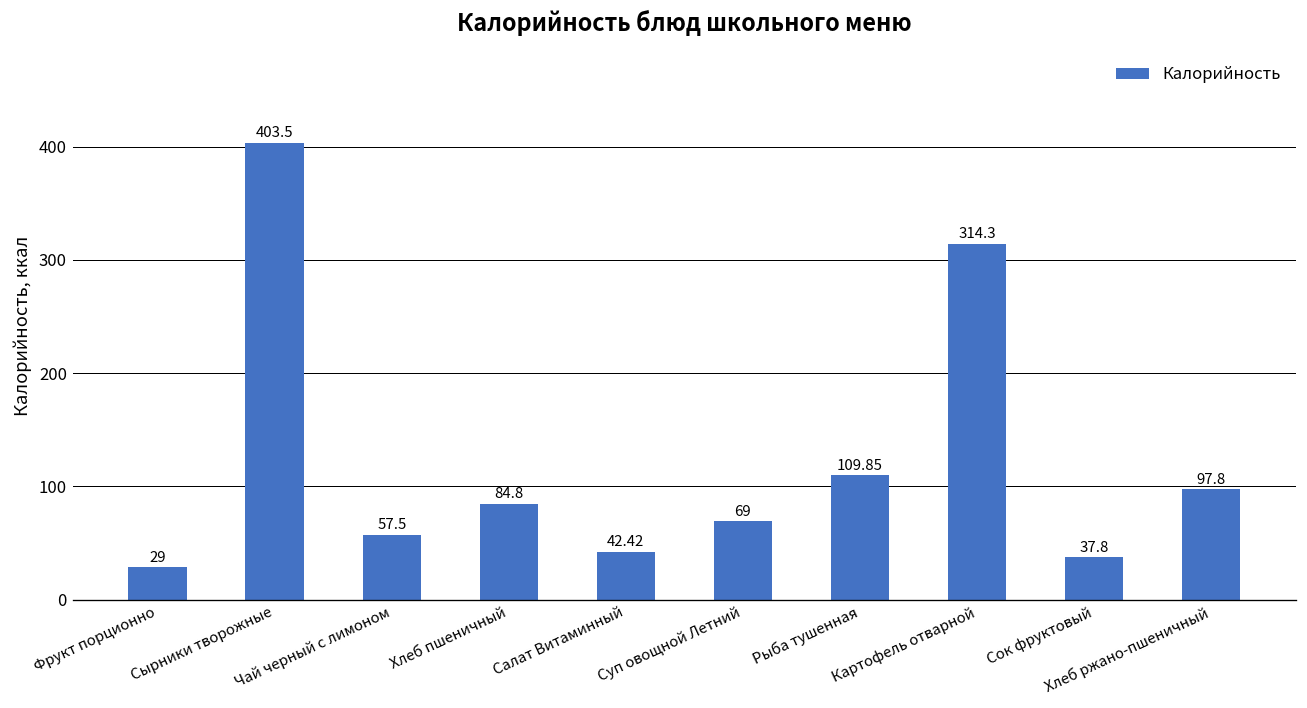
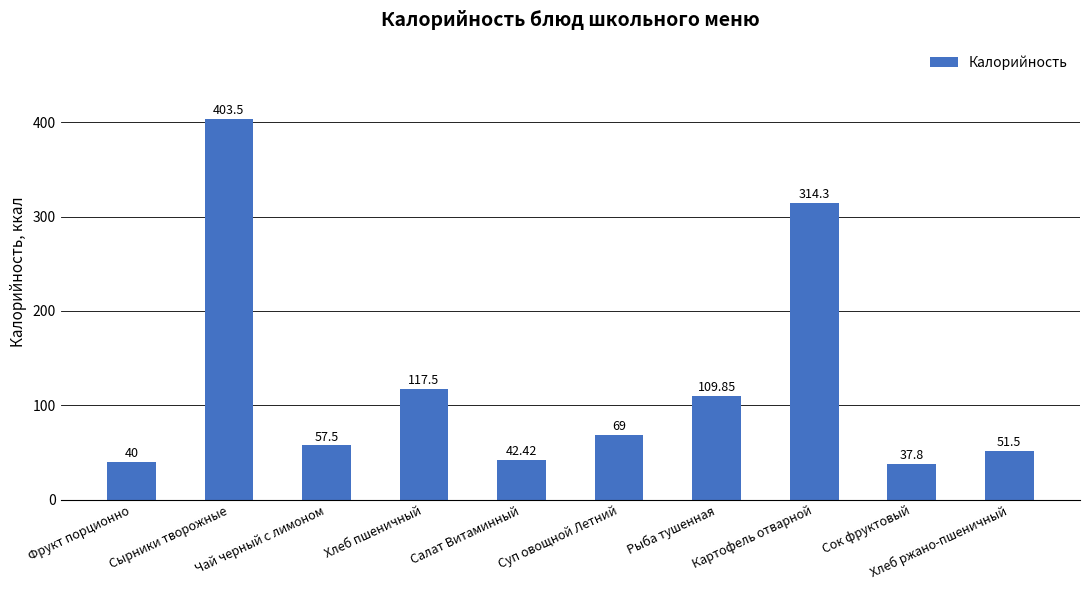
  {
-   "Фрукт порционно": 29,
+   "Фрукт порционно": 40,
    "Сырники творожные": 403.5,
    "Чай черный с лимоном": 57.5,
-   "Хлеб пшеничный": 84.8,
+   "Хлеб пшеничный": 117.5,
    "Салат Витаминный": 42.42,
    "Суп овощной Летний": 69,
    "Рыба тушенная": 109.85,
    "Картофель отварной": 314.3,
    "Сок фруктовый": 37.8,
-   "Хлеб ржано-пшеничный": 97.8
+   "Хлеб ржано-пшеничный": 51.5
  }
